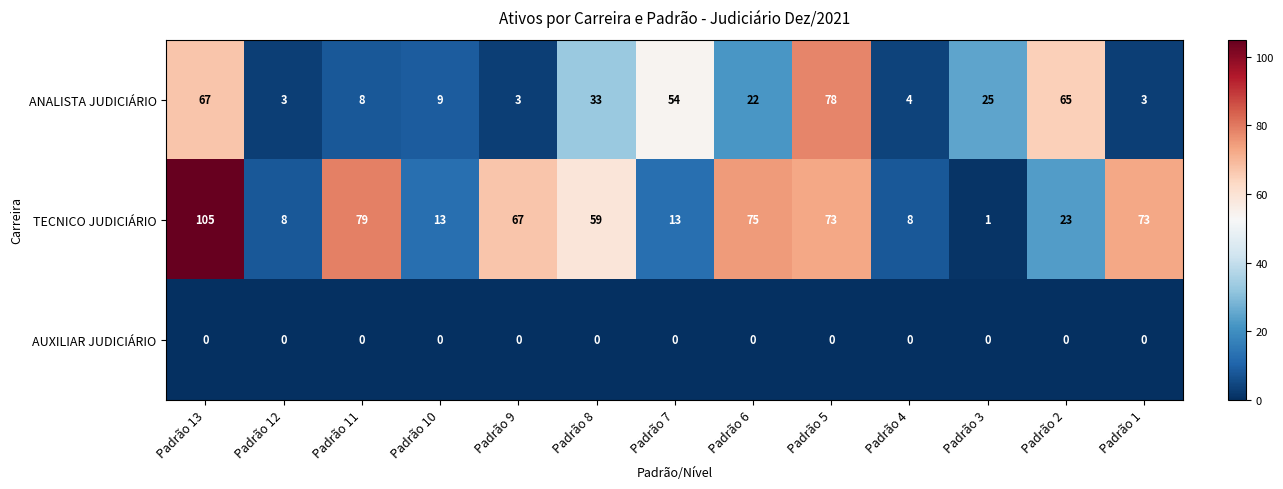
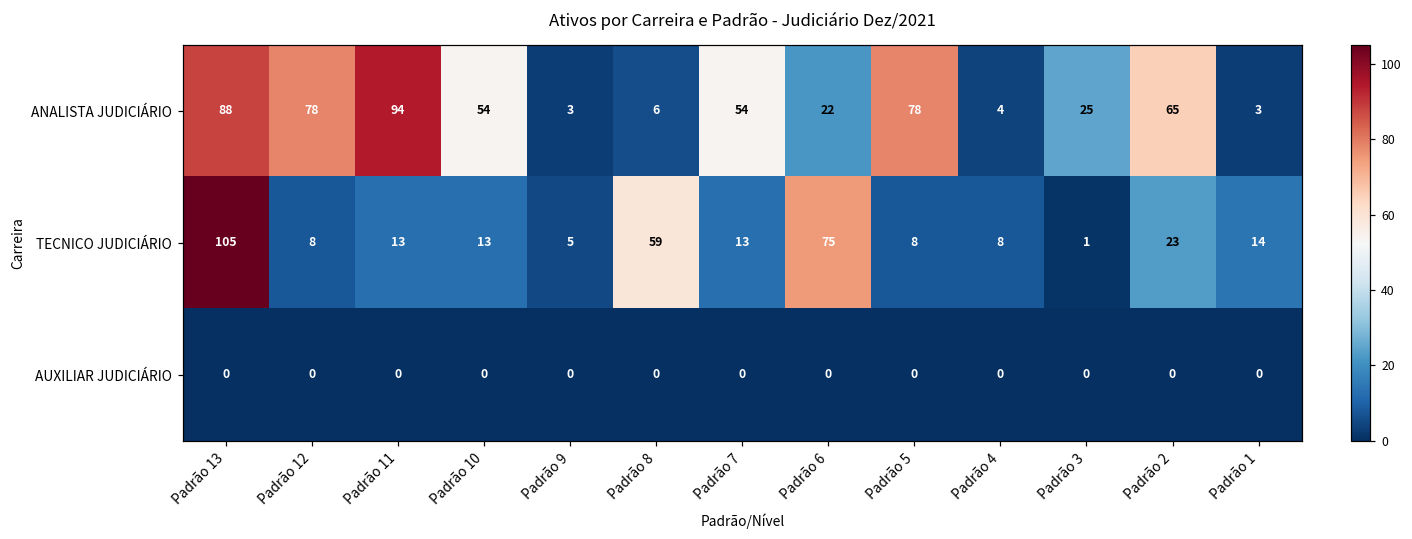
  {
    "ANALISTA JUDICIÁRIO": {
-     "Padrão 13": 67,
-     "Padrão 12": 3,
-     "Padrão 11": 8,
-     "Padrão 10": 9,
+     "Padrão 13": 88,
+     "Padrão 12": 78,
+     "Padrão 11": 94,
+     "Padrão 10": 54,
      "Padrão 9": 3,
-     "Padrão 8": 33,
+     "Padrão 8": 6,
      "Padrão 7": 54,
      "Padrão 6": 22,
      "Padrão 5": 78,
      "Padrão 4": 4,
      "Padrão 3": 25,
      "Padrão 2": 65,
      "Padrão 1": 3
    },
    "TECNICO JUDICIÁRIO": {
      "Padrão 13": 105,
      "Padrão 12": 8,
-     "Padrão 11": 79,
+     "Padrão 11": 13,
      "Padrão 10": 13,
-     "Padrão 9": 67,
+     "Padrão 9": 5,
      "Padrão 8": 59,
      "Padrão 7": 13,
      "Padrão 6": 75,
-     "Padrão 5": 73,
+     "Padrão 5": 8,
      "Padrão 4": 8,
      "Padrão 3": 1,
      "Padrão 2": 23,
-     "Padrão 1": 73
+     "Padrão 1": 14
    },
    "AUXILIAR JUDICIÁRIO": {
      "Padrão 13": 0,
      "Padrão 12": 0,
      "Padrão 11": 0,
      "Padrão 10": 0,
      "Padrão 9": 0,
      "Padrão 8": 0,
      "Padrão 7": 0,
      "Padrão 6": 0,
      "Padrão 5": 0,
      "Padrão 4": 0,
      "Padrão 3": 0,
      "Padrão 2": 0,
      "Padrão 1": 0
    }
  }
